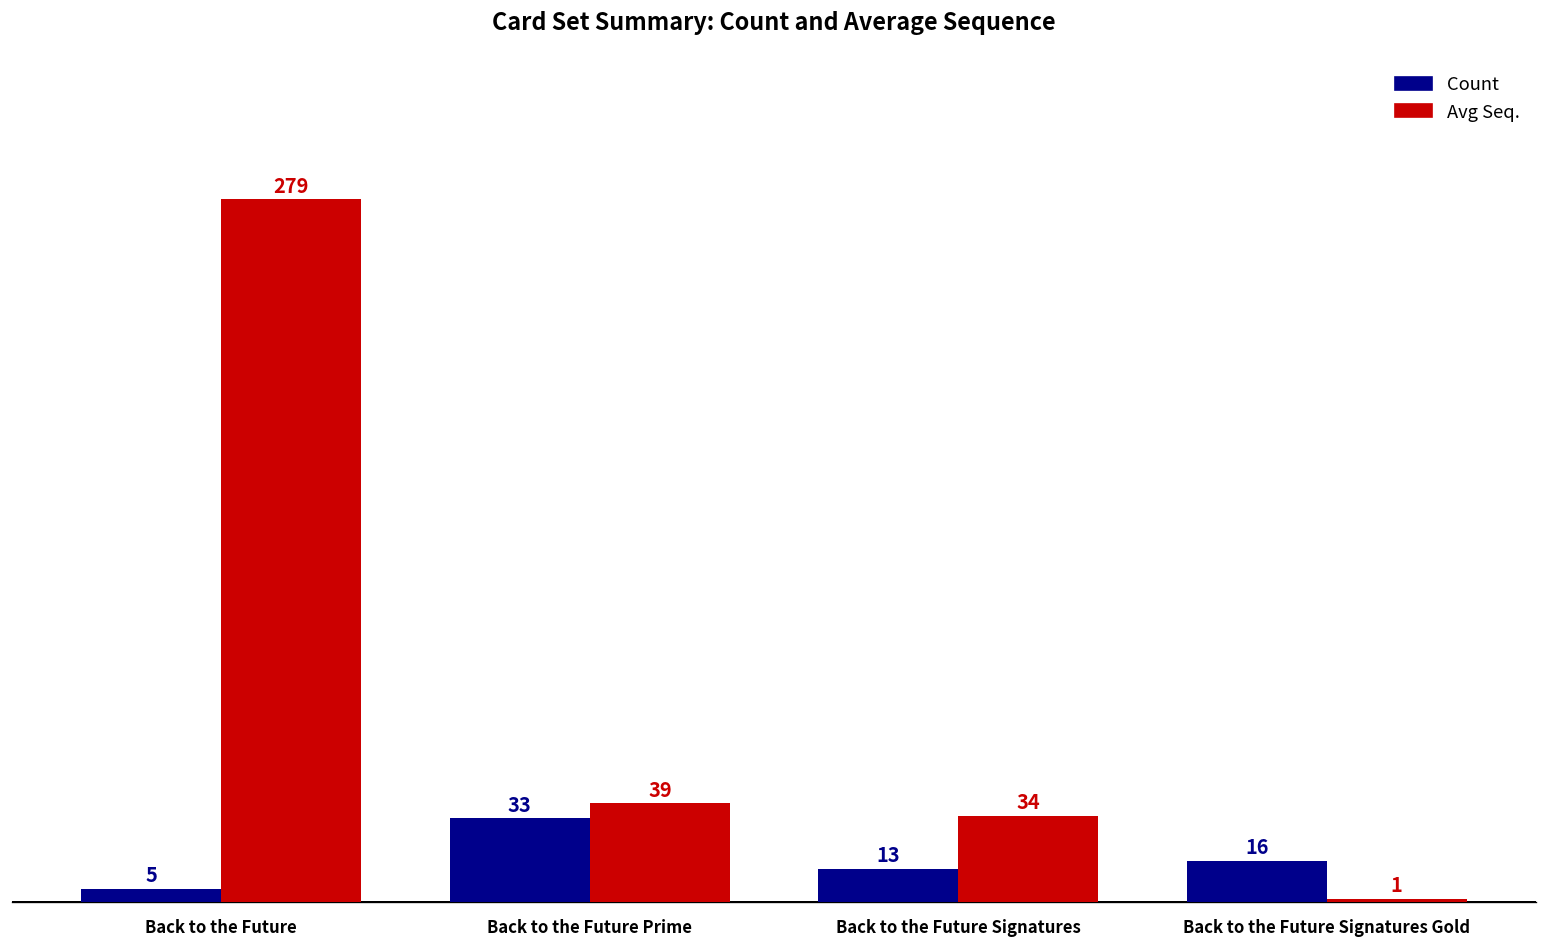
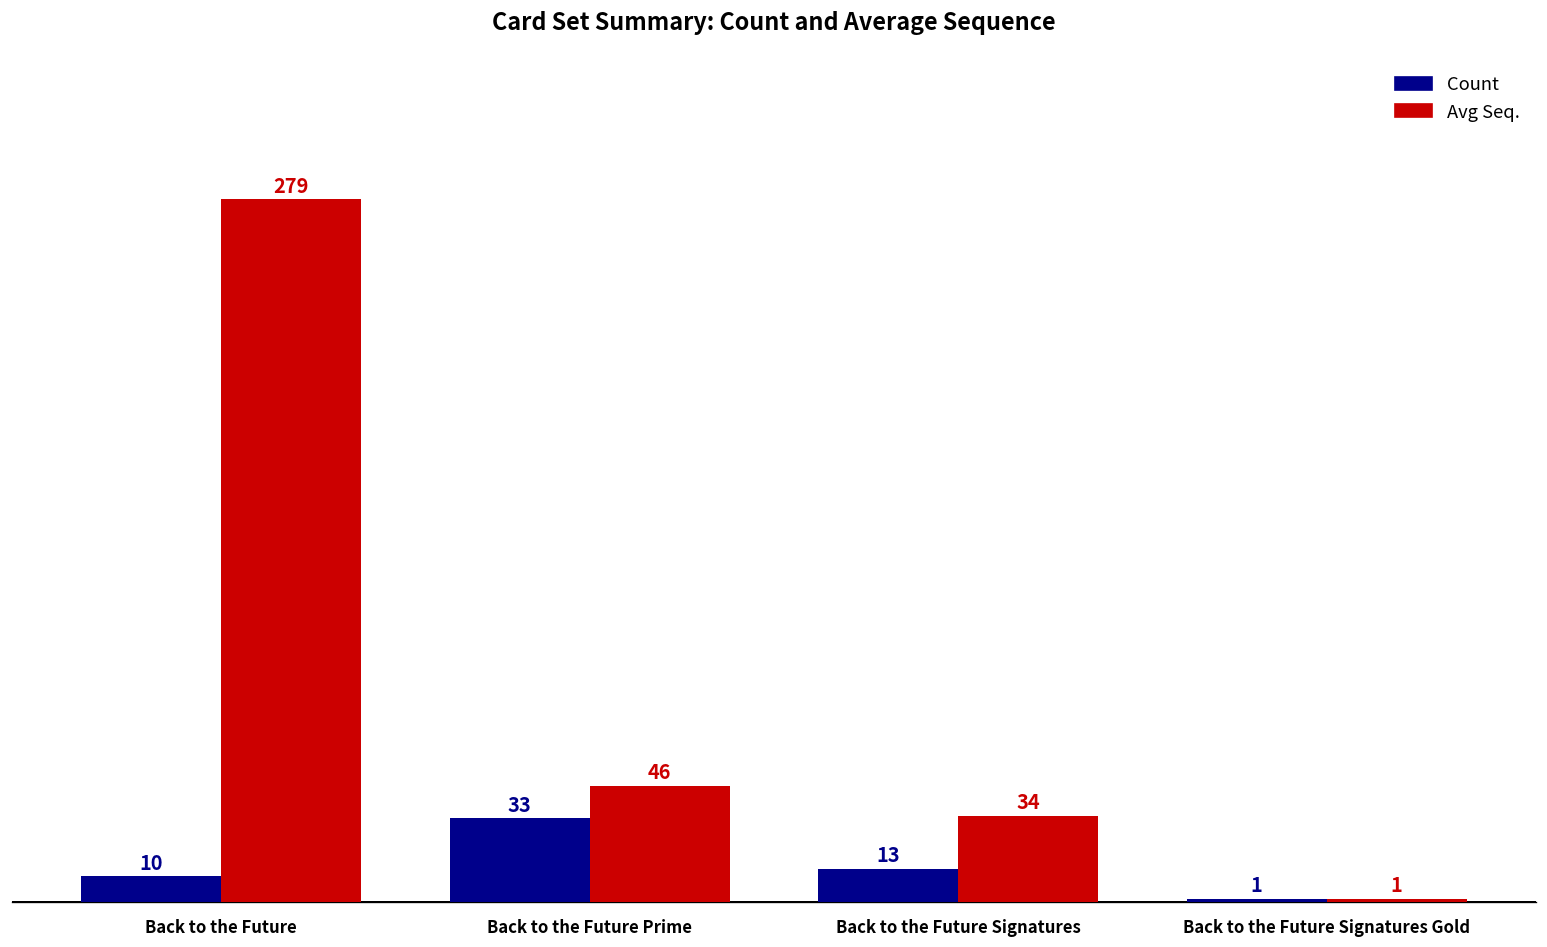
  {
    "Count": {
-     "Back to the Future": 5,
+     "Back to the Future": 10,
      "Back to the Future Prime": 33,
      "Back to the Future Signatures": 13,
-     "Back to the Future Signatures Gold": 16
+     "Back to the Future Signatures Gold": 1
    },
    "Avg Seq.": {
      "Back to the Future": 279,
-     "Back to the Future Prime": 39,
+     "Back to the Future Prime": 46,
      "Back to the Future Signatures": 34,
      "Back to the Future Signatures Gold": 1
    }
  }
